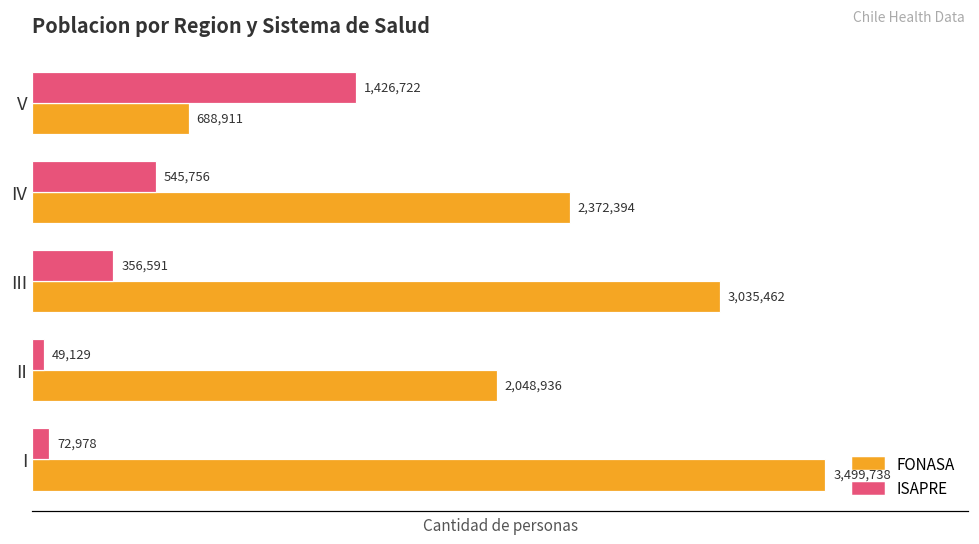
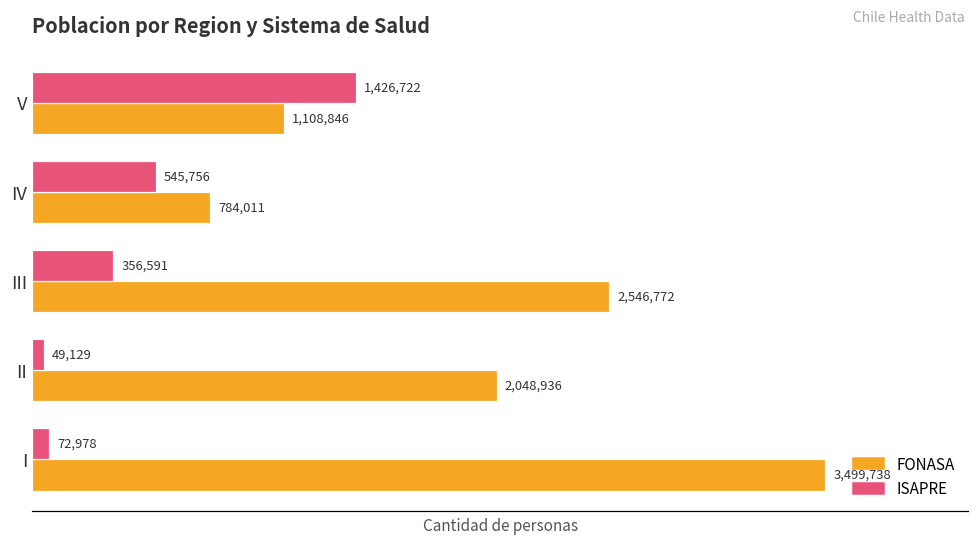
  {
    "FONASA": {
-     "V": "688,911",
-     "IV": "2,372,394",
-     "III": "3,035,462",
+     "V": "1,108,846",
+     "IV": "784,011",
+     "III": "2,546,772",
      "II": "2,048,936",
      "I": "3,499,738"
    },
    "ISAPRE": {
      "V": "1,426,722",
      "IV": "545,756",
      "III": "356,591",
      "II": "49,129",
      "I": "72,978"
    }
  }
